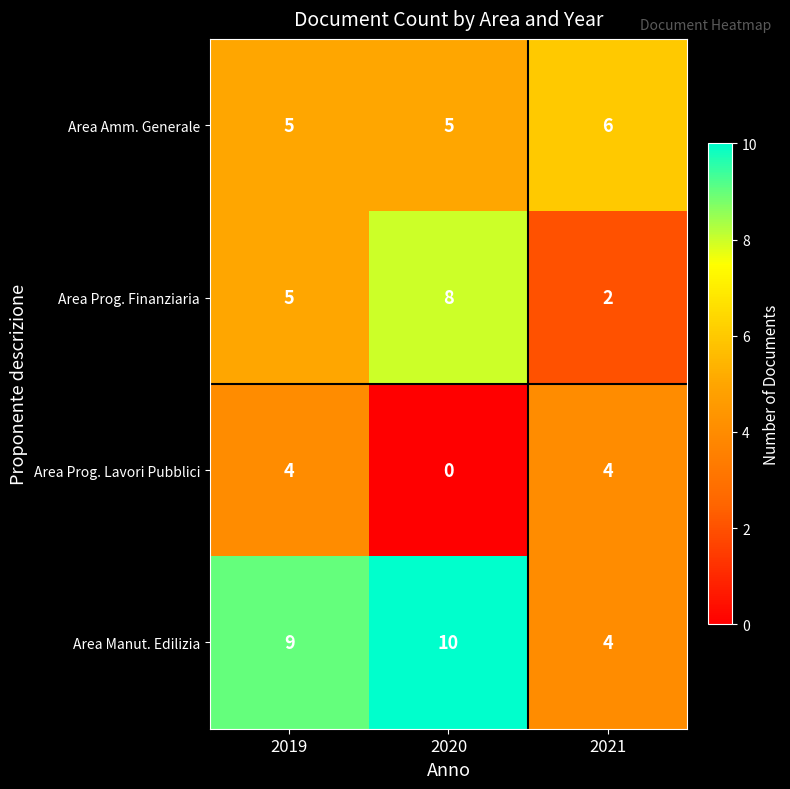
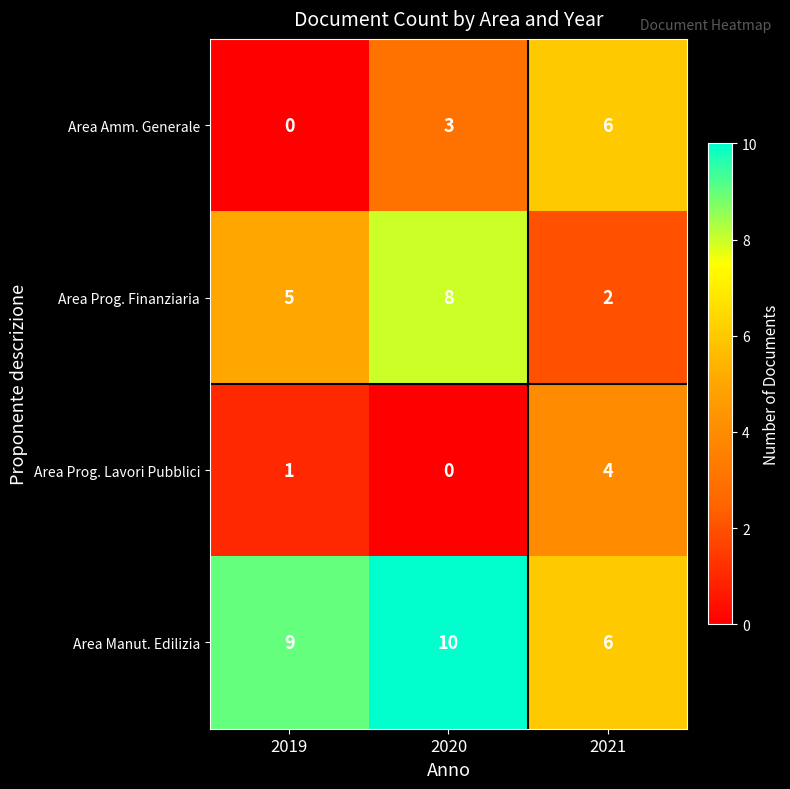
  {
    "Area Amm. Generale": {
-     "2019": 5,
-     "2020": 5,
+     "2019": 0,
+     "2020": 3,
      "2021": 6
    },
    "Area Prog. Finanziaria": {
      "2019": 5,
      "2020": 8,
      "2021": 2
    },
    "Area Prog. Lavori Pubblici": {
-     "2019": 4,
+     "2019": 1,
      "2020": 0,
      "2021": 4
    },
    "Area Manut. Edilizia": {
      "2019": 9,
      "2020": 10,
-     "2021": 4
+     "2021": 6
    }
  }
